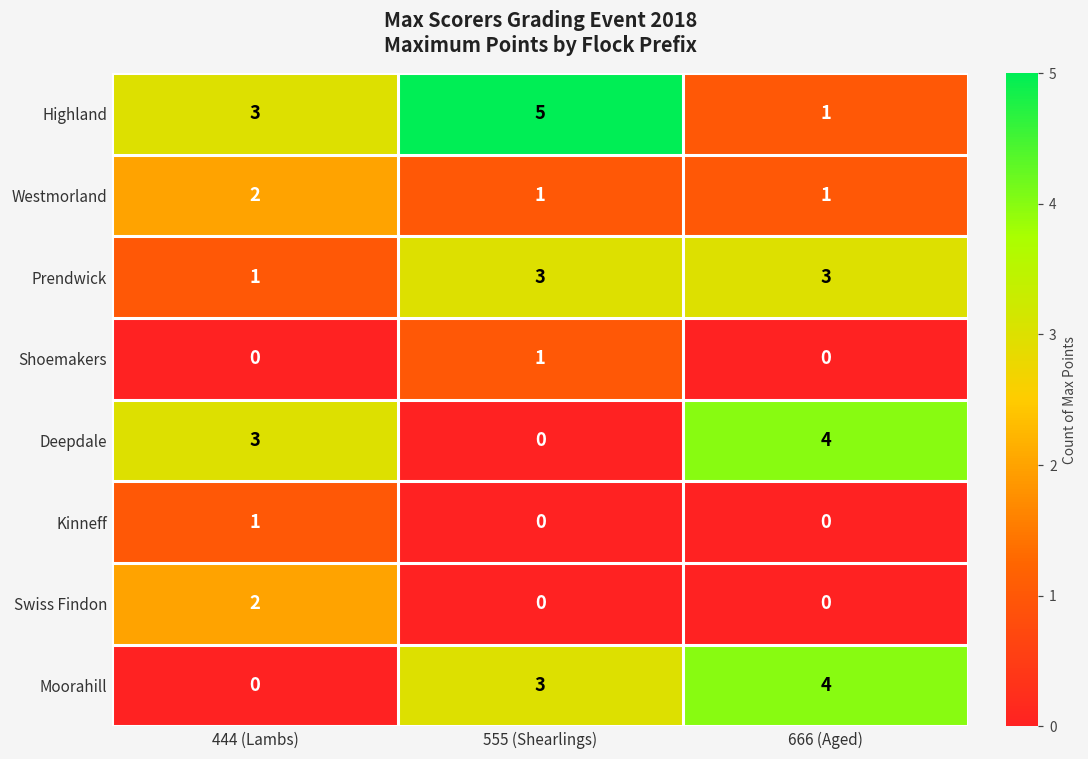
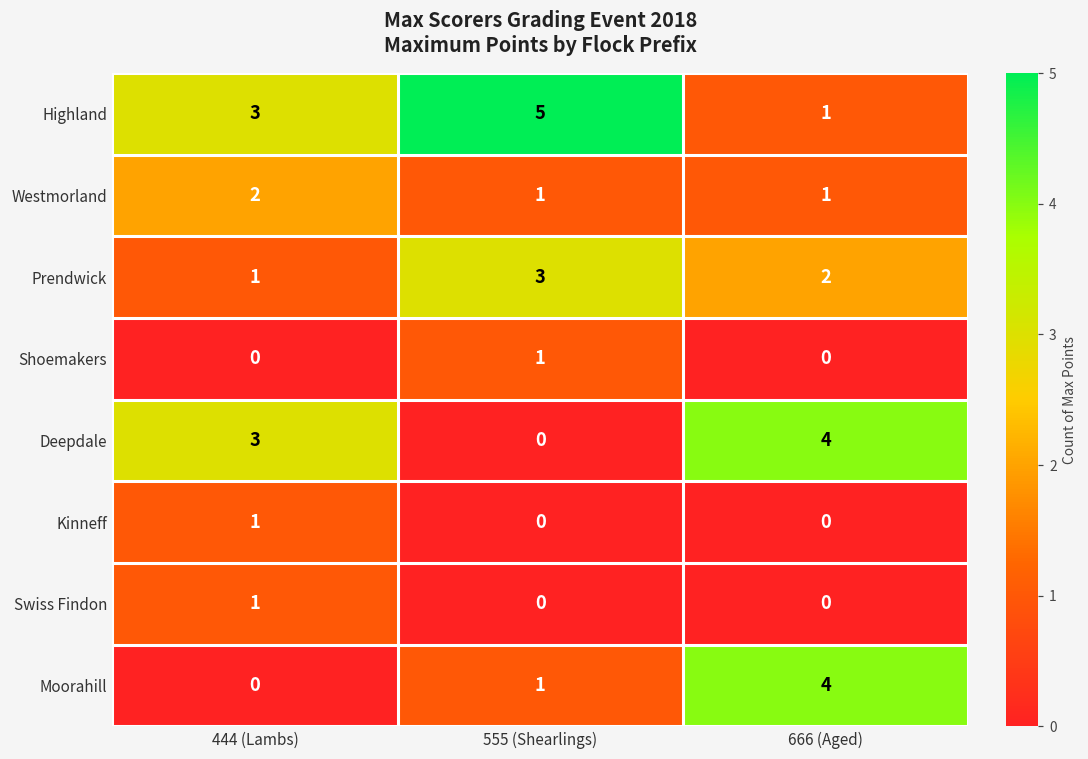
  {
    "Highland": {
      "444 (Lambs)": 3,
      "555 (Shearlings)": 5,
      "666 (Aged)": 1
    },
    "Westmorland": {
      "444 (Lambs)": 2,
      "555 (Shearlings)": 1,
      "666 (Aged)": 1
    },
    "Prendwick": {
      "444 (Lambs)": 1,
      "555 (Shearlings)": 3,
-     "666 (Aged)": 3
+     "666 (Aged)": 2
    },
    "Shoemakers": {
      "444 (Lambs)": 0,
      "555 (Shearlings)": 1,
      "666 (Aged)": 0
    },
    "Deepdale": {
      "444 (Lambs)": 3,
      "555 (Shearlings)": 0,
      "666 (Aged)": 4
    },
    "Kinneff": {
      "444 (Lambs)": 1,
      "555 (Shearlings)": 0,
      "666 (Aged)": 0
    },
    "Swiss Findon": {
-     "444 (Lambs)": 2,
+     "444 (Lambs)": 1,
      "555 (Shearlings)": 0,
      "666 (Aged)": 0
    },
    "Moorahill": {
      "444 (Lambs)": 0,
-     "555 (Shearlings)": 3,
+     "555 (Shearlings)": 1,
      "666 (Aged)": 4
    }
  }
